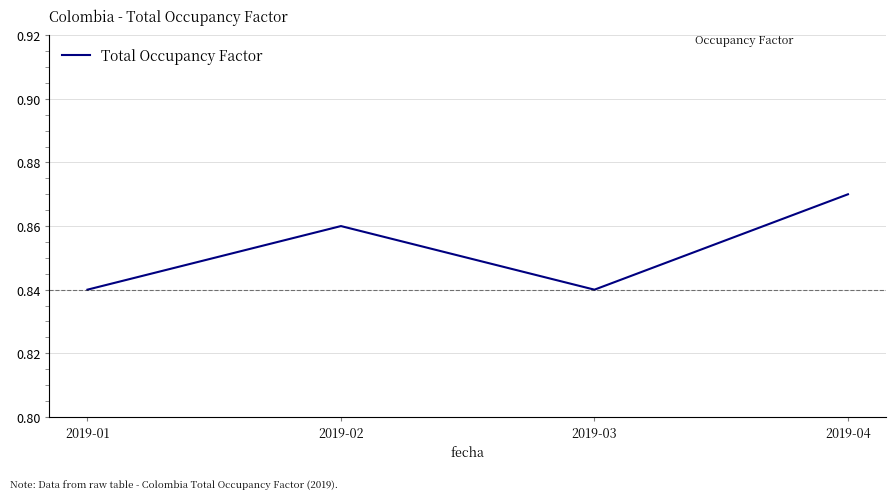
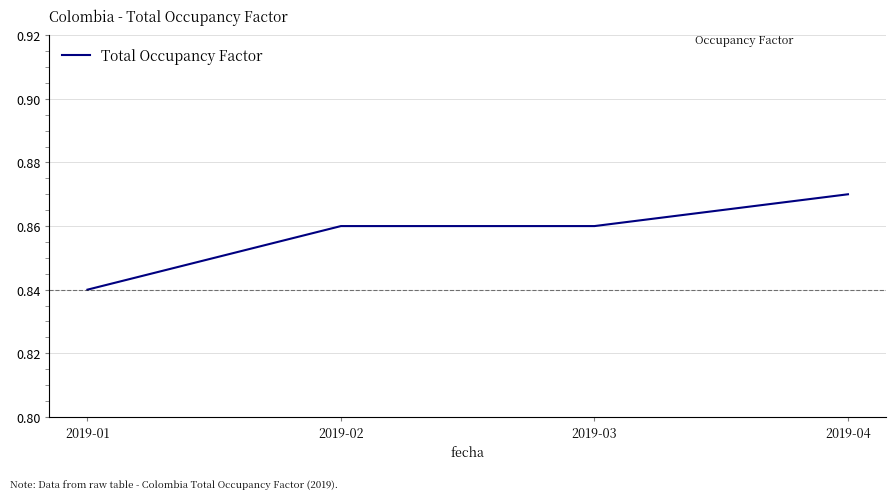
  {
    "2019-01": 0.84,
    "2019-02": 0.86,
-   "2019-03": 0.84,
+   "2019-03": 0.86,
    "2019-04": 0.87
  }
